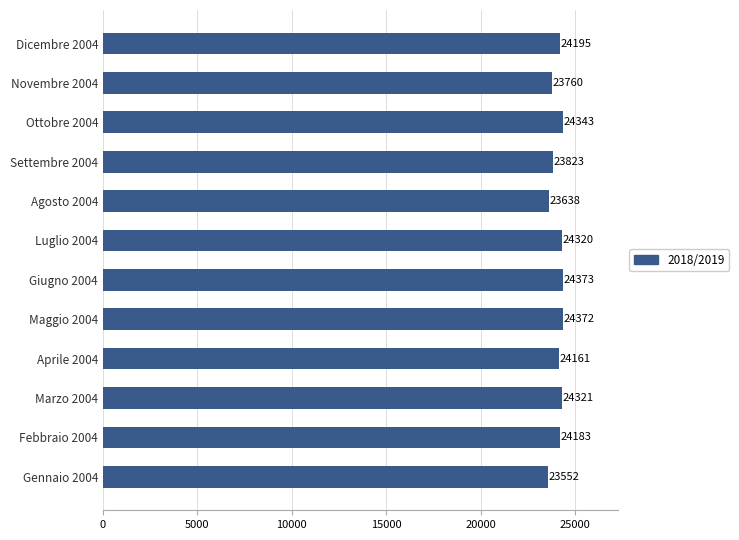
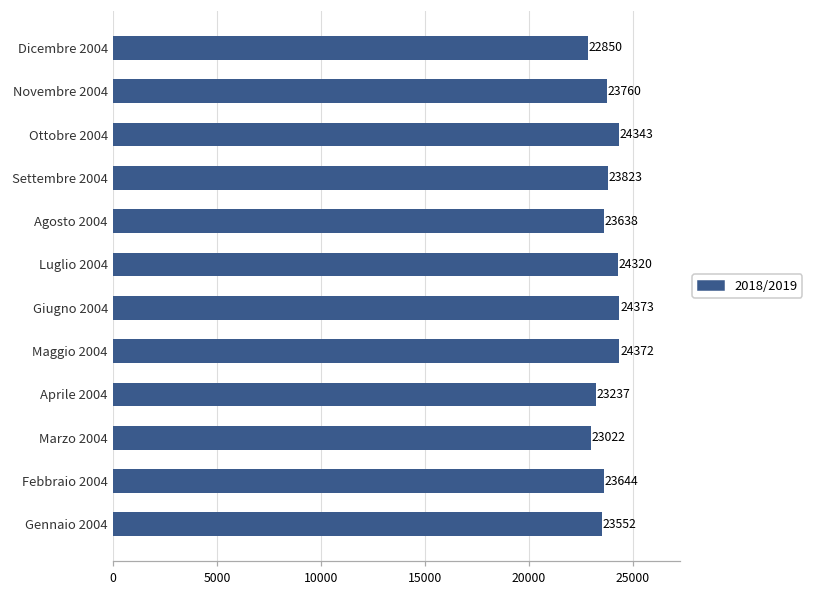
  {
-   "Dicembre 2004": 24195,
+   "Dicembre 2004": 22850,
    "Novembre 2004": 23760,
    "Ottobre 2004": 24343,
    "Settembre 2004": 23823,
    "Agosto 2004": 23638,
    "Luglio 2004": 24320,
    "Giugno 2004": 24373,
    "Maggio 2004": 24372,
-   "Aprile 2004": 24161,
-   "Marzo 2004": 24321,
-   "Febbraio 2004": 24183,
+   "Aprile 2004": 23237,
+   "Marzo 2004": 23022,
+   "Febbraio 2004": 23644,
    "Gennaio 2004": 23552
  }
